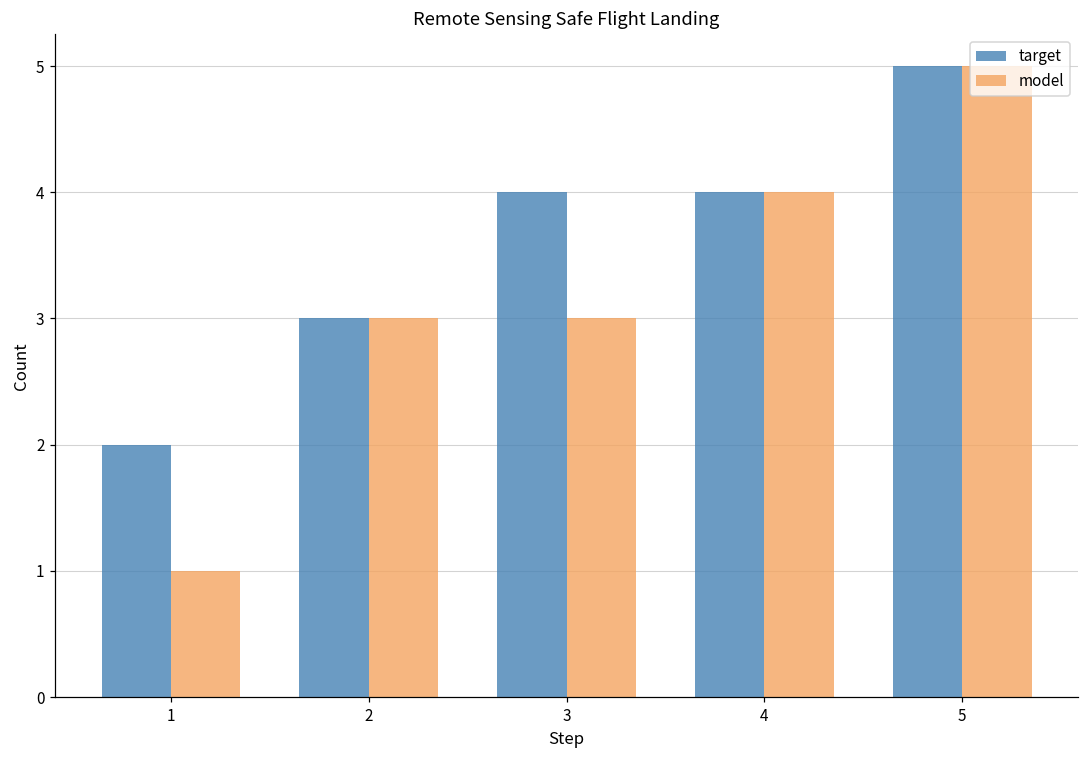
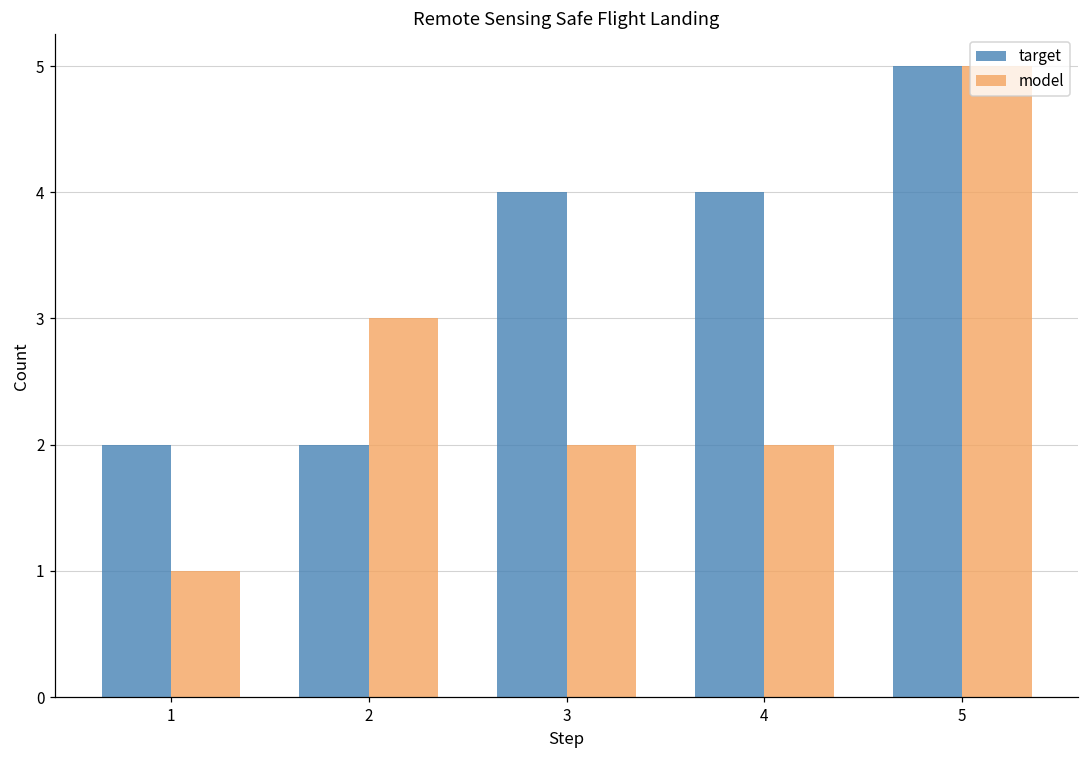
  {
    "target": {
      "1": 2,
-     "2": 3,
+     "2": 2,
      "3": 4,
      "4": 4,
      "5": 5
    },
    "model": {
      "1": 1,
      "2": 3,
-     "3": 3,
-     "4": 4
+     "3": 2,
+     "4": 2
    }
  }
